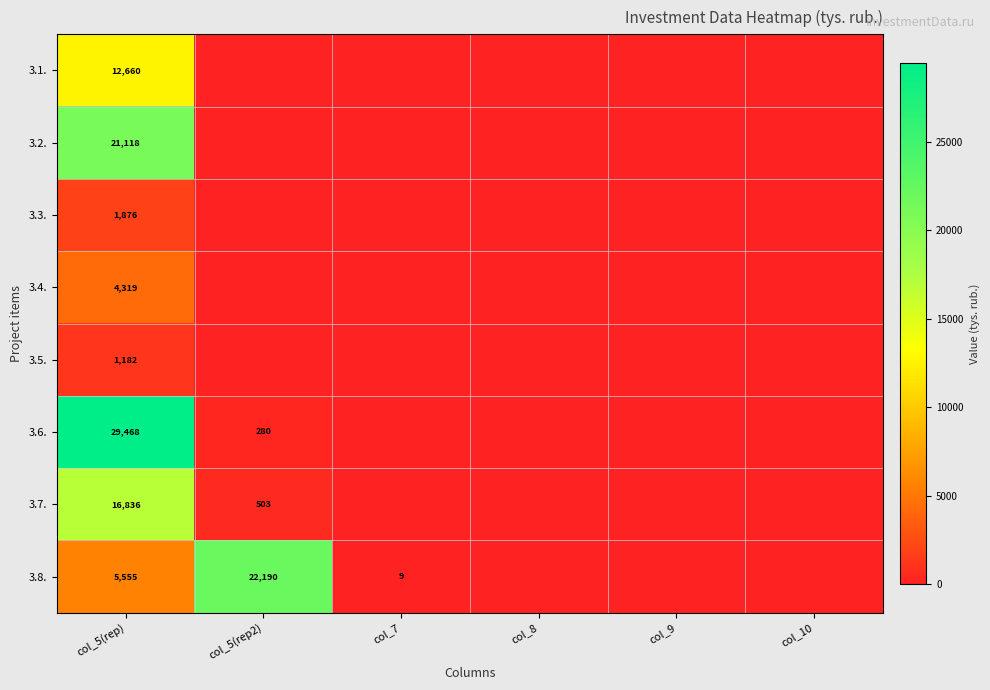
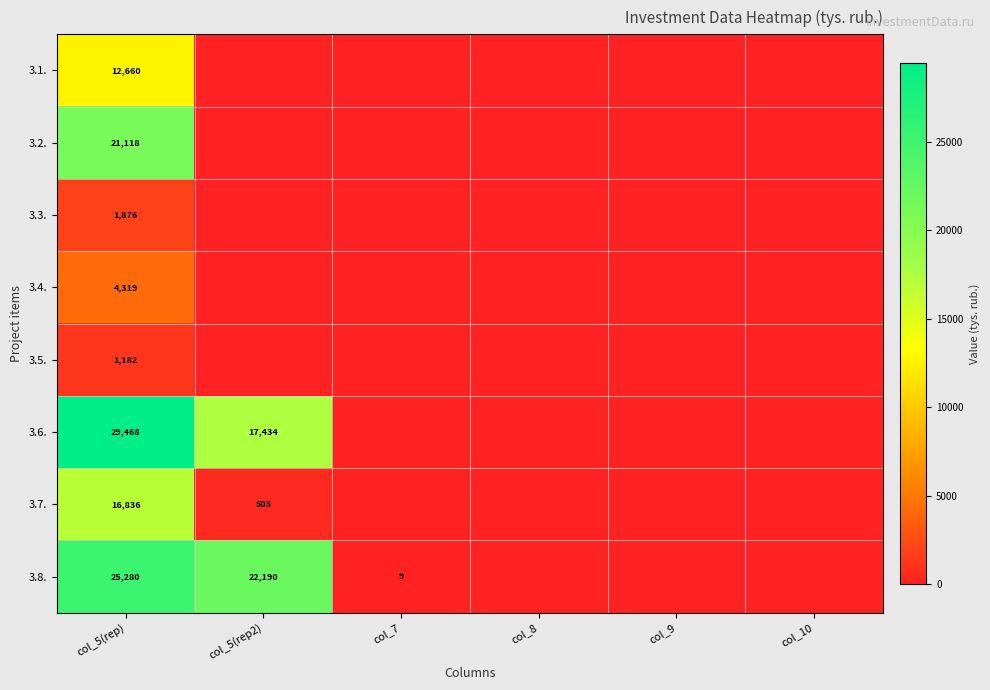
  {
    "3.1.": {
      "col_5(rep)": "12,660"
    },
    "3.2.": {
      "col_5(rep)": "21,118"
    },
    "3.3.": {
      "col_5(rep)": "1,876"
    },
    "3.4.": {
      "col_5(rep)": "4,319"
    },
    "3.5.": {
      "col_5(rep)": "1,182"
    },
    "3.6.": {
      "col_5(rep)": "29,468",
-     "col_5(rep2)": "280"
+     "col_5(rep2)": "17,434"
    },
    "3.7.": {
      "col_5(rep)": "16,836",
      "col_5(rep2)": "503"
    },
    "3.8.": {
-     "col_5(rep)": "5,555",
+     "col_5(rep)": "25,280",
      "col_5(rep2)": "22,190",
      "col_7": "9"
    }
  }
